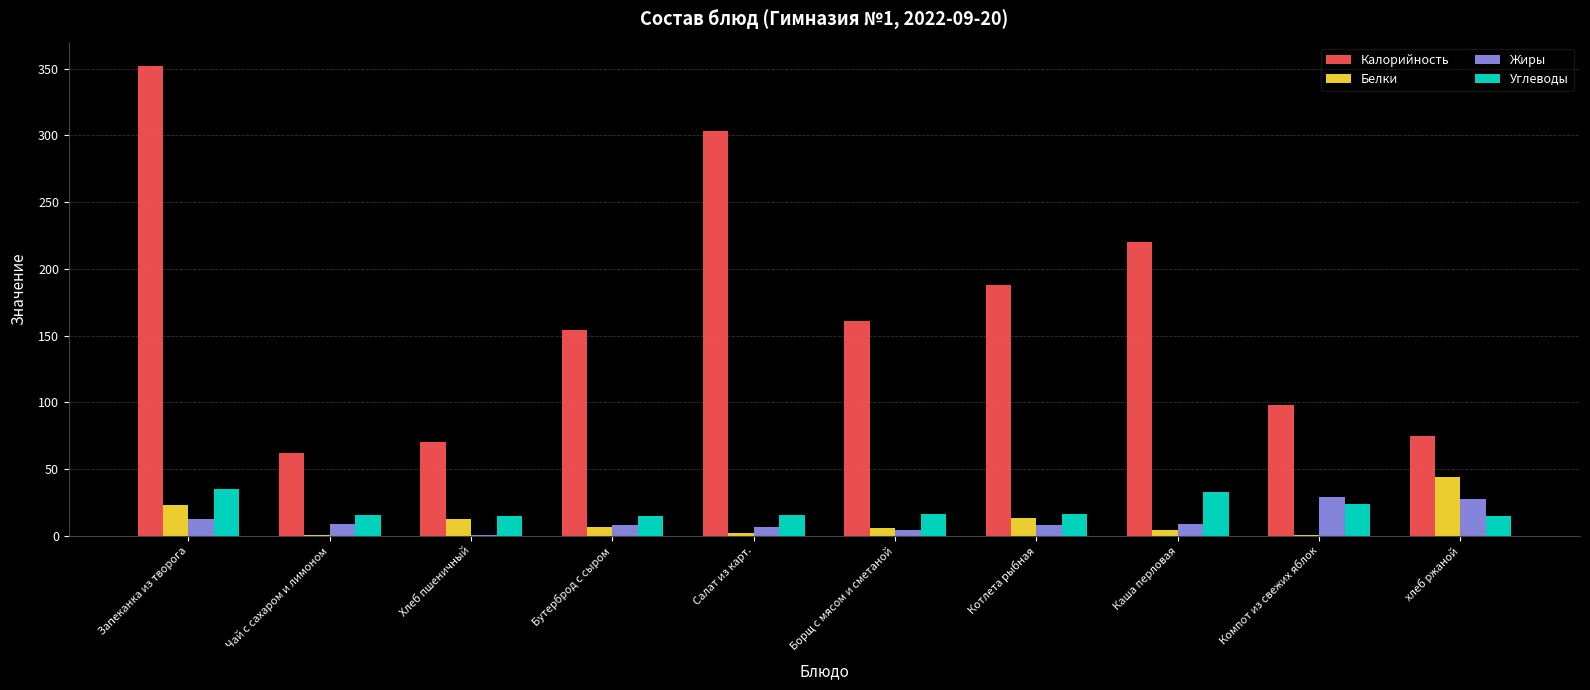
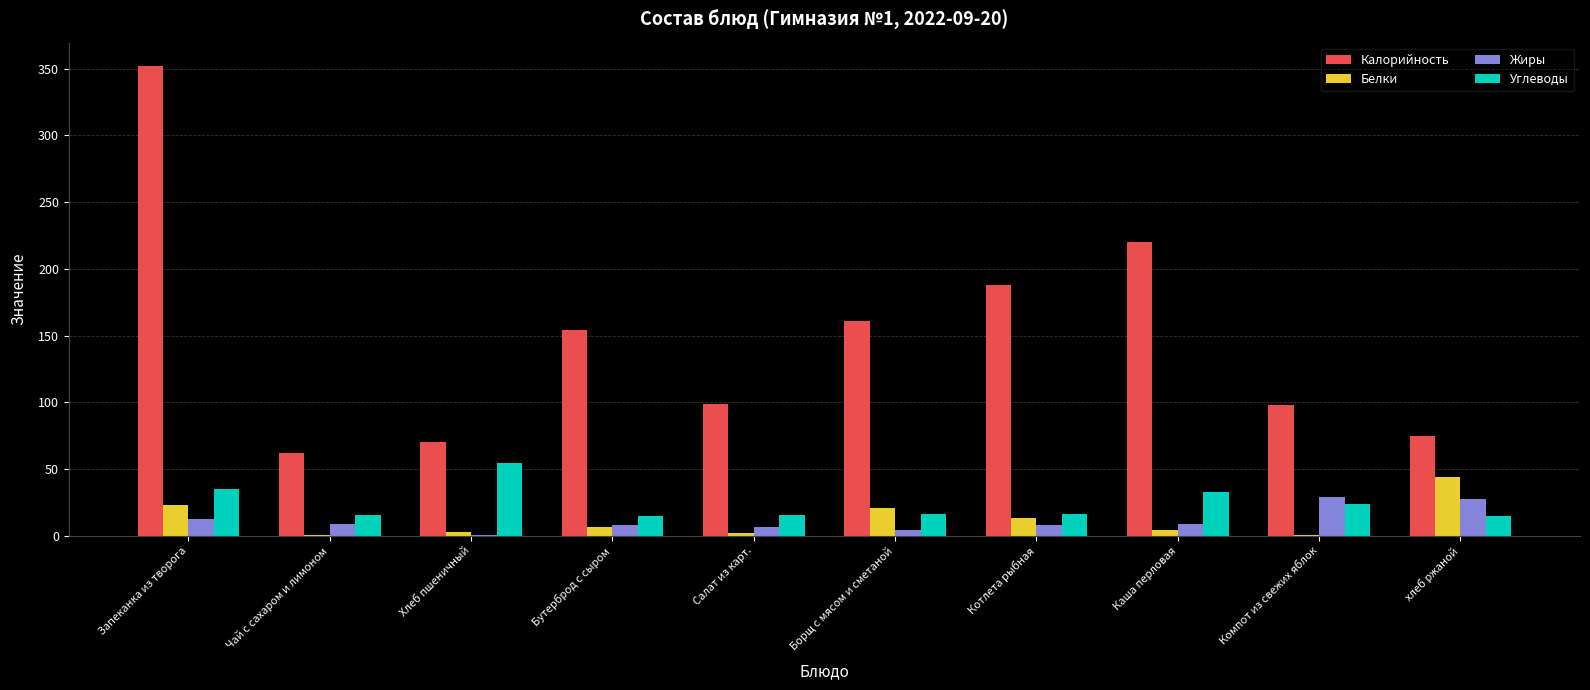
  {
    "Калорийность": {
      "Запеканка из творога": 352,
      "Чай с сахаром и лимоном": 62,
      "Хлеб пшеничный": 70,
      "Бутерброд с сыром": 154,
-     "Салат из карт.": 303,
+     "Салат из карт.": 99,
      "Борщ с мясом и сметаной": 161,
      "Котлета рыбная": 188,
      "Каша перловая": 220,
      "Компот из свежих яблок": 98,
      "хлеб ржаной": 75
    },
    "Белки": {
      "Запеканка из творога": 23,
-     "Хлеб пшеничный": 12,
+     "Хлеб пшеничный": 2,
      "Бутерброд с сыром": 6,
-     "Борщ с мясом и сметаной": 6,
+     "Борщ с мясом и сметаной": 20,
      "Котлета рыбная": 13,
      "Каша перловая": 4,
      "хлеб ржаной": 44
    },
    "Жиры": {
      "Запеканка из творога": 13,
      "Чай с сахаром и лимоном": 9,
      "Бутерброд с сыром": 8,
      "Салат из карт.": 6,
      "Борщ с мясом и сметаной": 4,
      "Котлета рыбная": 8,
      "Каша перловая": 8,
      "Компот из свежих яблок": 29,
      "хлеб ржаной": 27
    },
    "Углеводы": {
      "Запеканка из творога": 35,
      "Чай с сахаром и лимоном": 15,
-     "Хлеб пшеничный": 14,
+     "Хлеб пшеничный": 54,
      "Бутерброд с сыром": 15,
      "Салат из карт.": 15,
      "Борщ с мясом и сметаной": 16,
      "Котлета рыбная": 16,
      "Каша перловая": 33,
      "Компот из свежих яблок": 24,
      "хлеб ржаной": 15
    }
  }
